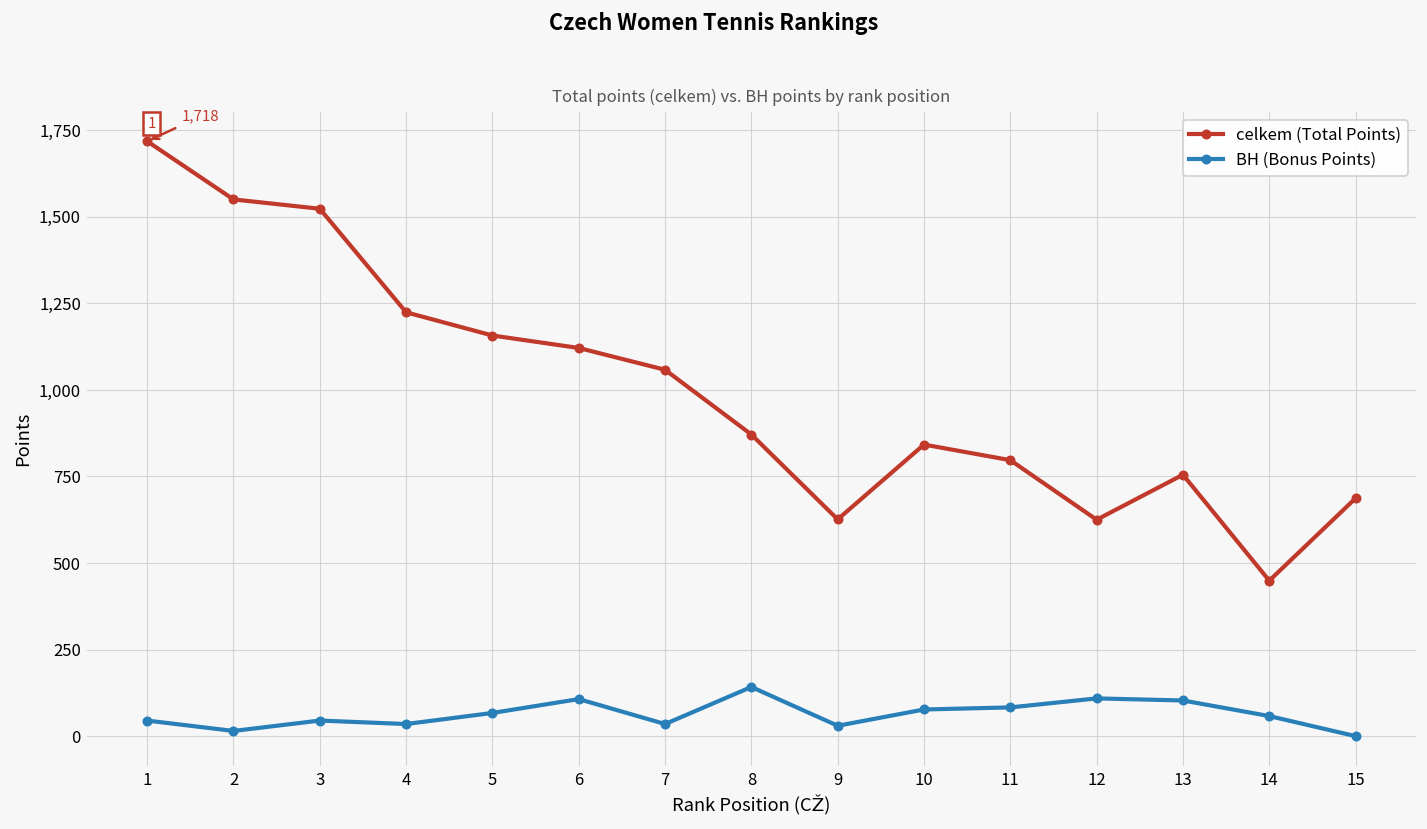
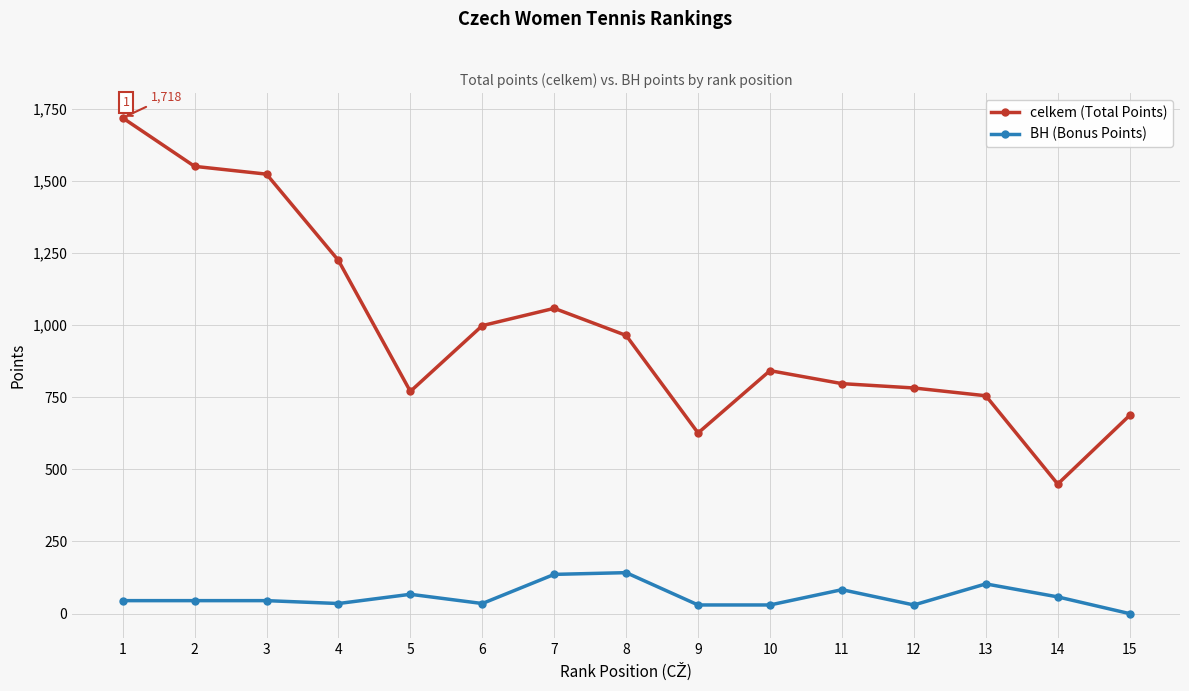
  {
    "celkem (Total Points)": {
      "2": "1,550",
      "3": "1,520",
      "4": "1,220",
-     "5": "1,160",
-     "6": "1,120",
+     "5": "770",
+     "6": "1,000",
      "7": "1,060",
-     "8": "870",
+     "8": "960",
      "9": "630",
      "10": "840",
      "11": "800",
-     "12": "630",
+     "12": "780",
      "13": "760",
      "14": "450",
      "15": "690"
    },
    "BH (Bonus Points)": {
      "1": "50",
-     "2": "20",
+     "2": "50",
      "3": "50",
      "4": "40",
      "5": "70",
-     "6": "110",
-     "7": "40",
+     "6": "40",
+     "7": "140",
      "8": "140",
      "9": "30",
-     "10": "80",
+     "10": "30",
      "11": "80",
-     "12": "110",
+     "12": "30",
      "13": "100",
      "14": "60",
      "15": "0"
    }
  }
